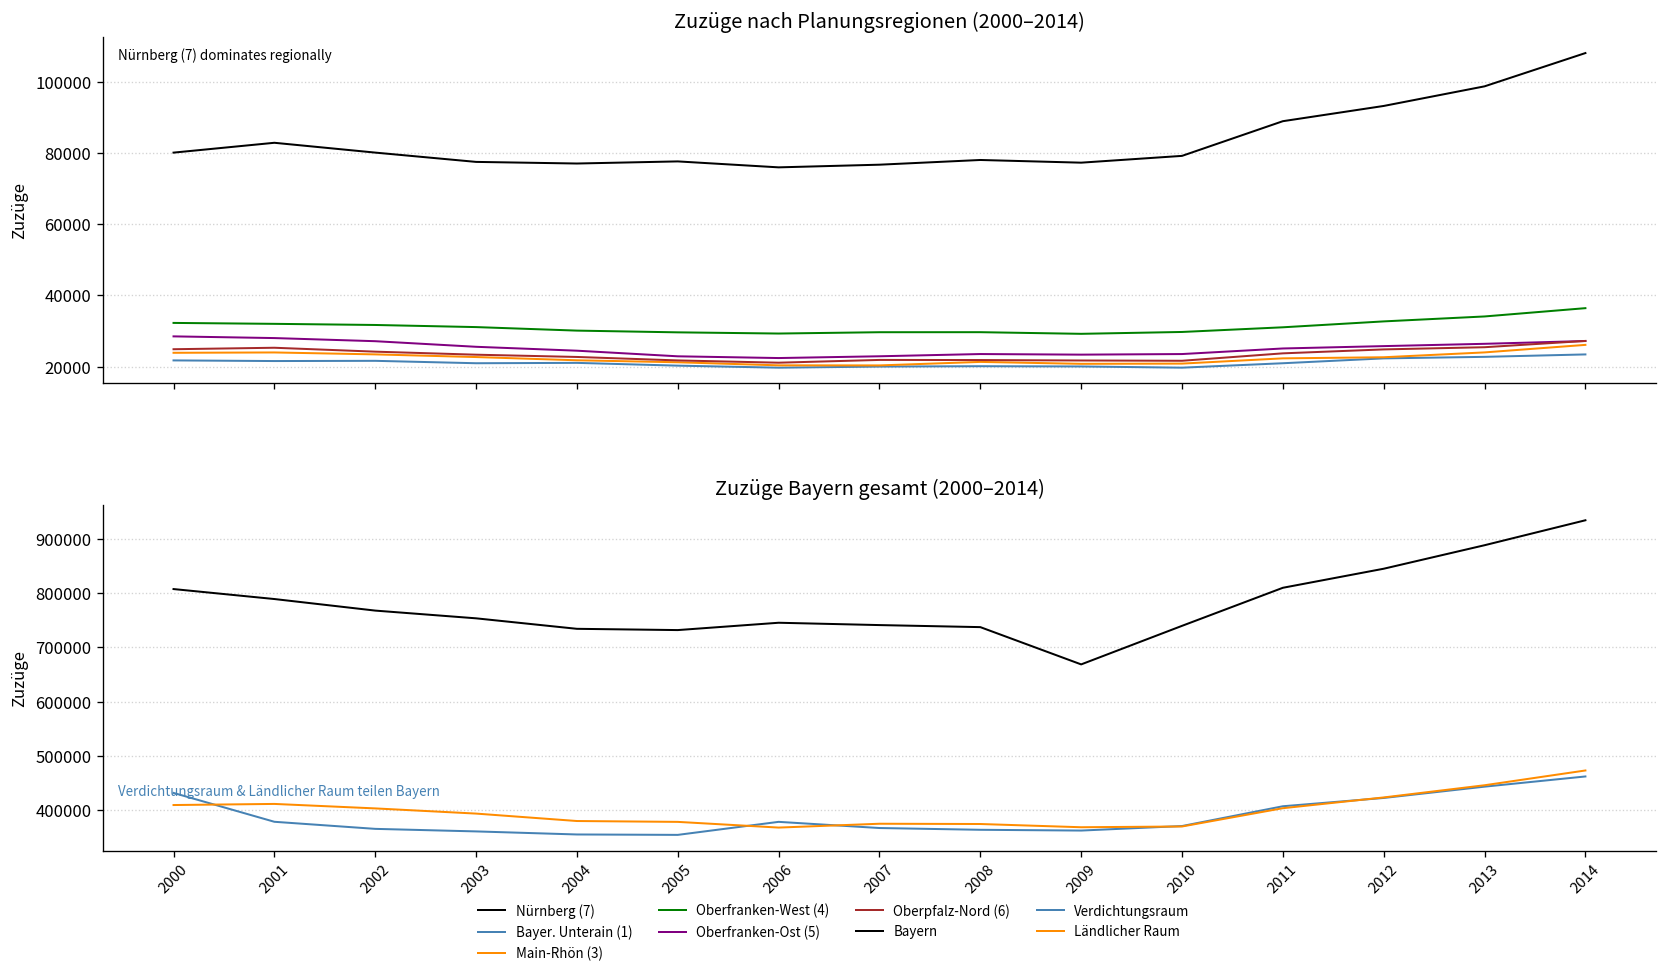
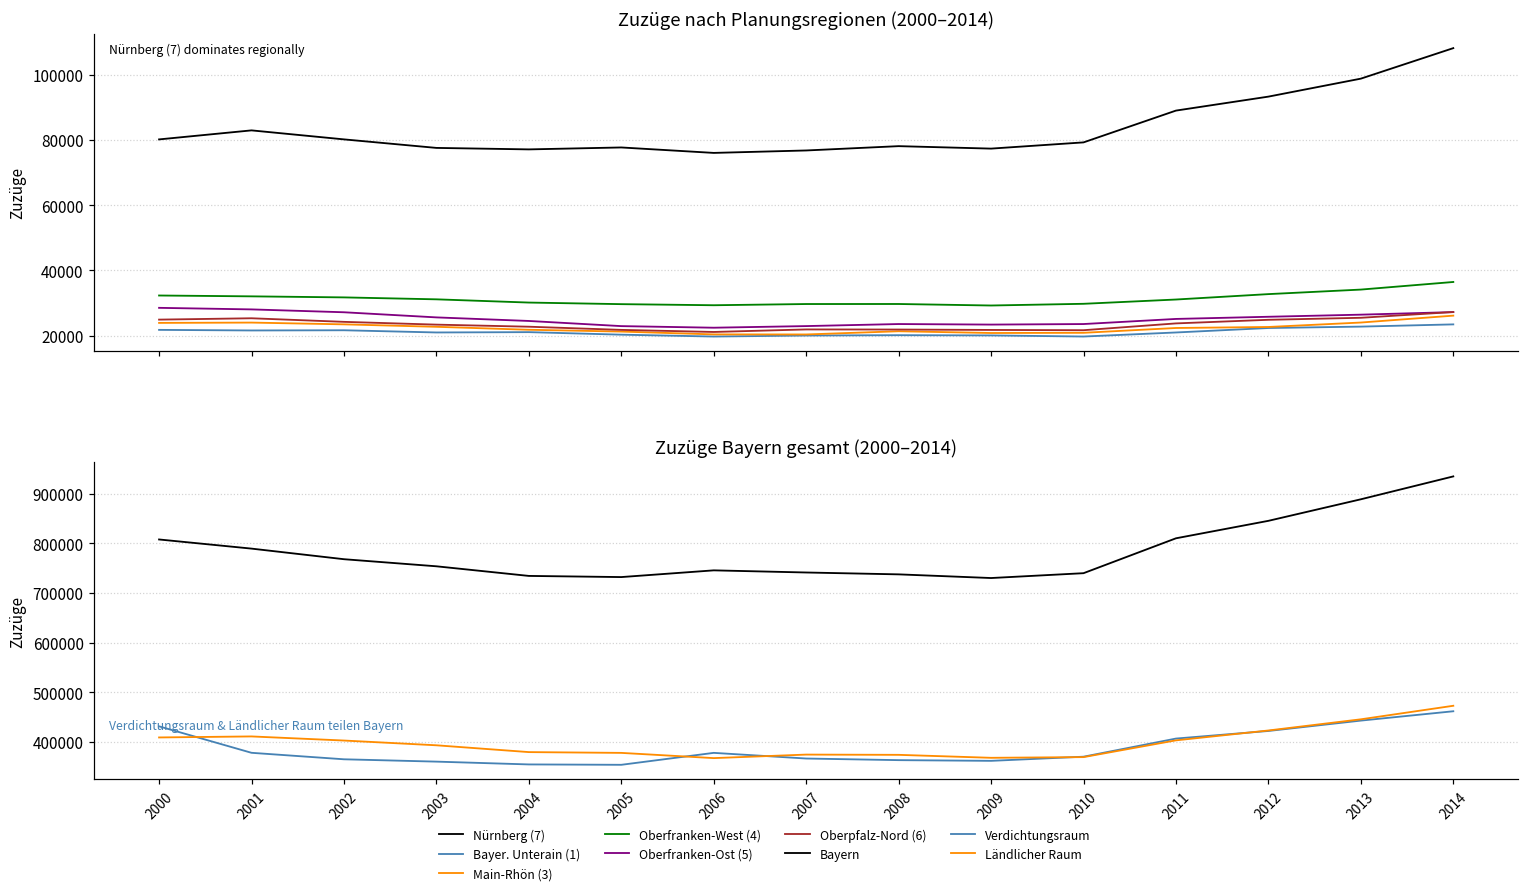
  {
    "Zuzüge Bayern gesamt (2000–2014)": {
      "Bayern": {
        "2000": 810000,
        "2001": 790000,
        "2002": 770000,
        "2003": 750000,
        "2004": 730000,
        "2005": 730000,
        "2006": 750000,
        "2007": 740000,
        "2008": 740000,
-       "2009": 670000,
+       "2009": 730000,
        "2010": 740000,
        "2011": 810000,
        "2012": 850000,
        "2013": 890000,
        "2014": 930000
      },
      "Verdichtungsraum": {
        "2000": 430000,
        "2001": 380000,
        "2002": 370000,
        "2003": 360000,
        "2004": 350000,
        "2005": 350000,
        "2006": 380000,
        "2007": 370000,
        "2008": 360000,
        "2009": 360000,
        "2014": 460000
      },
      "Ländlicher Raum": {
        "2000": 410000,
        "2001": 410000,
        "2002": 400000,
        "2003": 390000,
        "2004": 380000,
        "2005": 380000,
        "2006": 370000,
        "2007": 370000,
        "2008": 370000,
        "2009": 370000,
        "2014": 470000
      }
    }
  }
